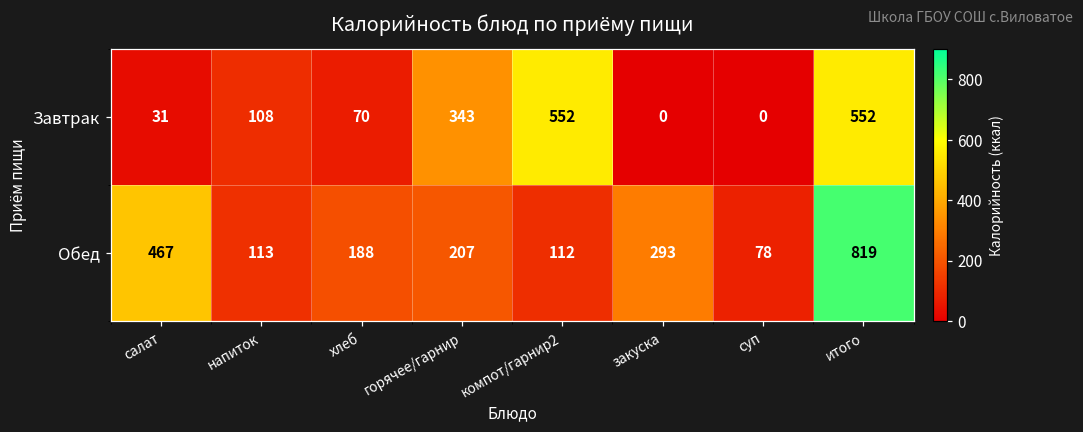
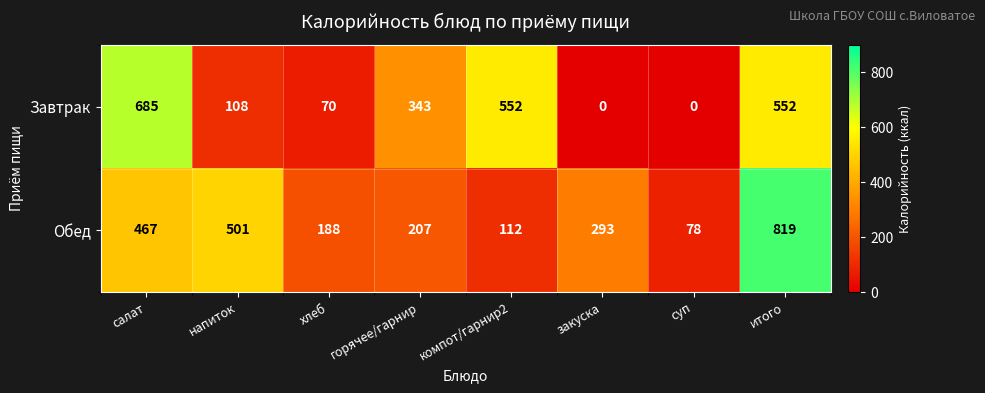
  {
    "Завтрак": {
-     "салат": 31,
+     "салат": 685,
      "напиток": 108,
      "хлеб": 70,
      "горячее/гарнир": 343,
      "компот/гарнир2": 552,
      "закуска": 0,
      "суп": 0,
      "итого": 552
    },
    "Обед": {
      "салат": 467,
-     "напиток": 113,
+     "напиток": 501,
      "хлеб": 188,
      "горячее/гарнир": 207,
      "компот/гарнир2": 112,
      "закуска": 293,
      "суп": 78,
      "итого": 819
    }
  }
